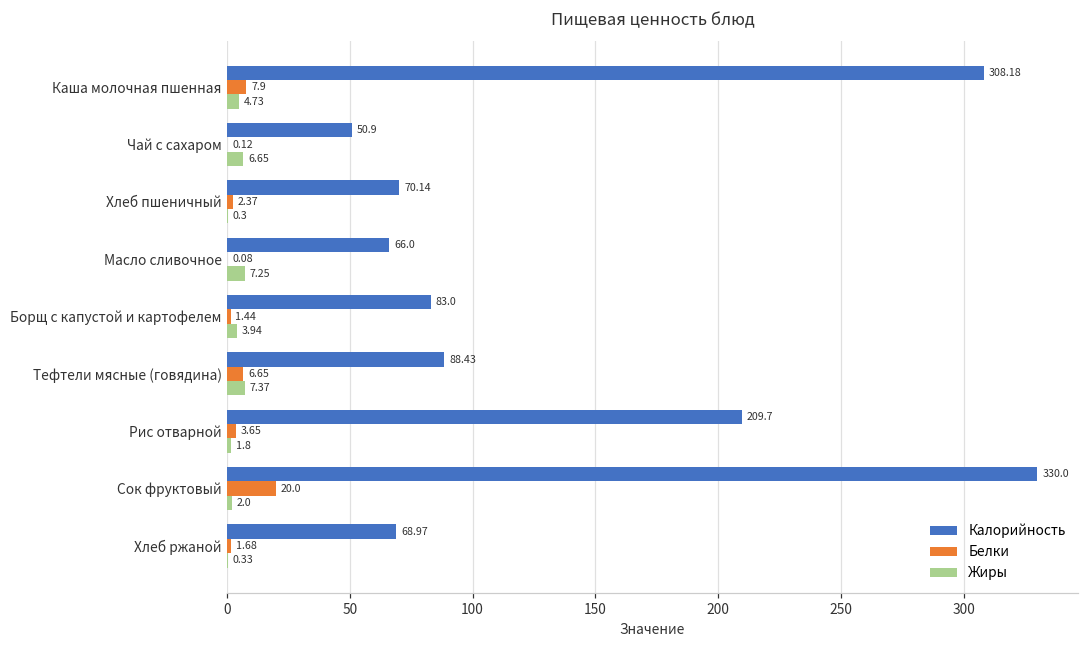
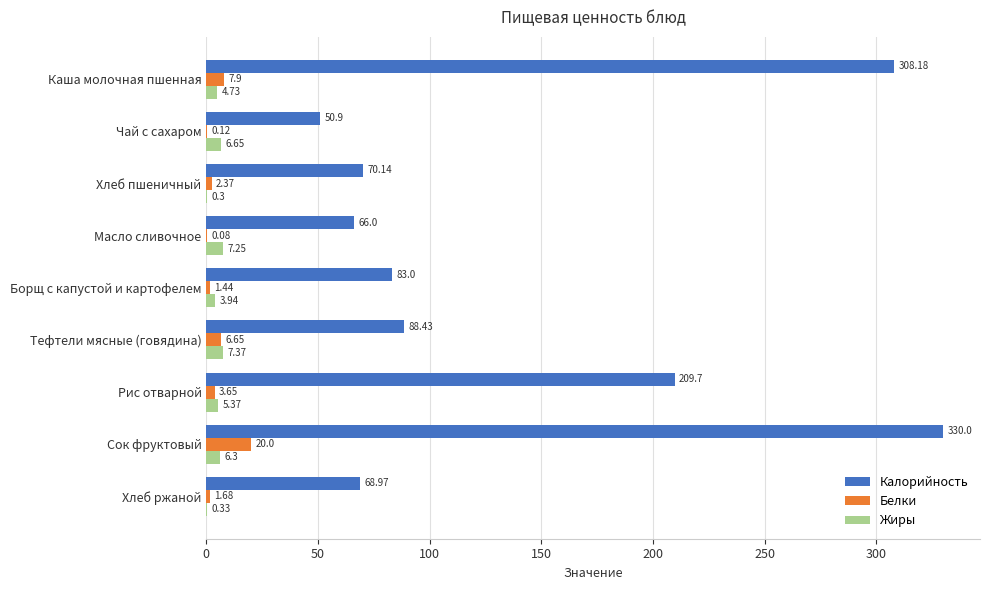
  {
    "Калорийность": {
      "Каша молочная пшенная": 308.18,
      "Чай с сахаром": 50.9,
      "Хлеб пшеничный": 70.14,
      "Масло сливочное": 66.0,
      "Борщ с капустой и картофелем": 83.0,
      "Тефтели мясные (говядина)": 88.43,
      "Рис отварной": 209.7,
      "Сок фруктовый": 330.0,
      "Хлеб ржаной": 68.97
    },
    "Белки": {
      "Каша молочная пшенная": 7.9,
      "Чай с сахаром": 0.12,
      "Хлеб пшеничный": 2.37,
      "Масло сливочное": 0.08,
      "Борщ с капустой и картофелем": 1.44,
      "Тефтели мясные (говядина)": 6.65,
      "Рис отварной": 3.65,
      "Сок фруктовый": 20.0,
      "Хлеб ржаной": 1.68
    },
    "Жиры": {
      "Каша молочная пшенная": 4.73,
      "Чай с сахаром": 6.65,
      "Хлеб пшеничный": 0.3,
      "Масло сливочное": 7.25,
      "Борщ с капустой и картофелем": 3.94,
      "Тефтели мясные (говядина)": 7.37,
-     "Рис отварной": 1.8,
-     "Сок фруктовый": 2.0,
+     "Рис отварной": 5.37,
+     "Сок фруктовый": 6.3,
      "Хлеб ржаной": 0.33
    }
  }
